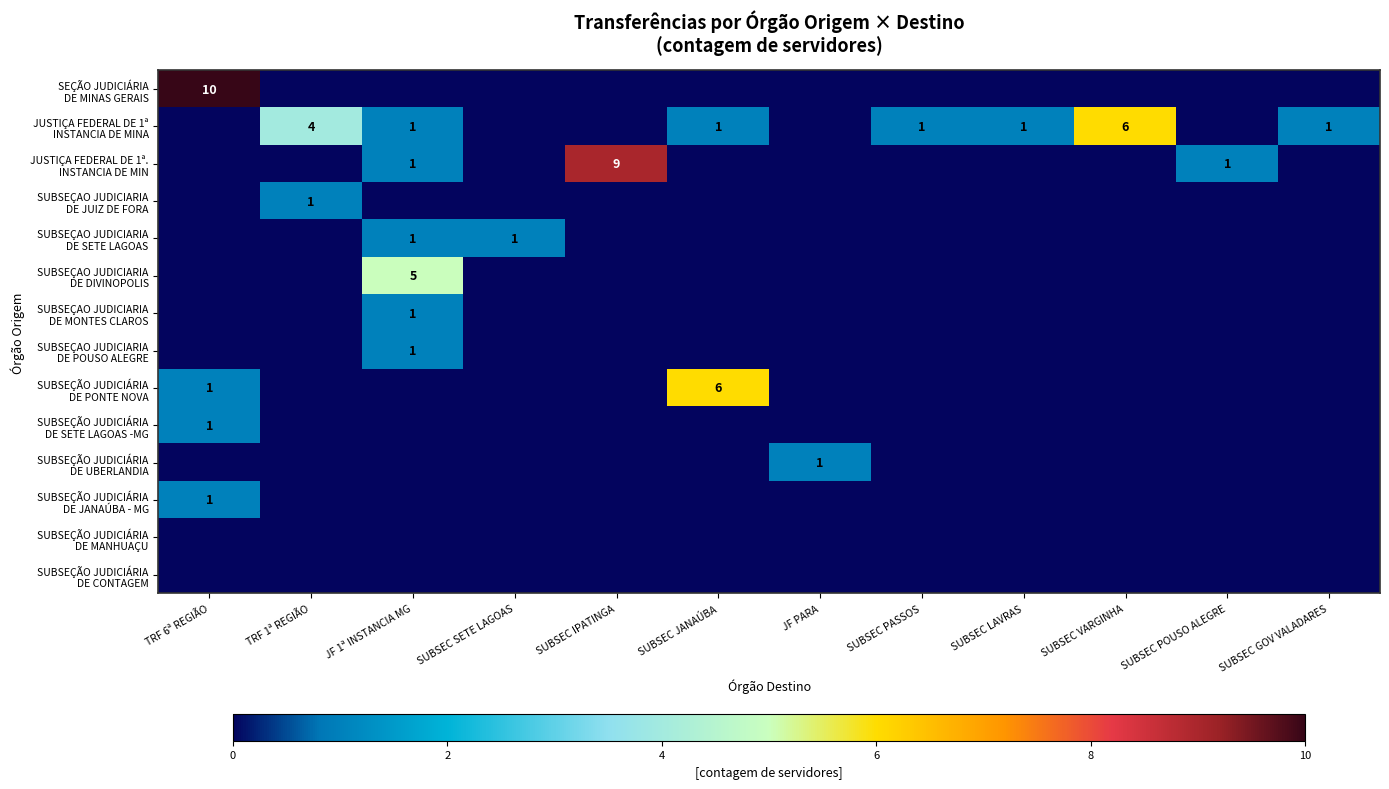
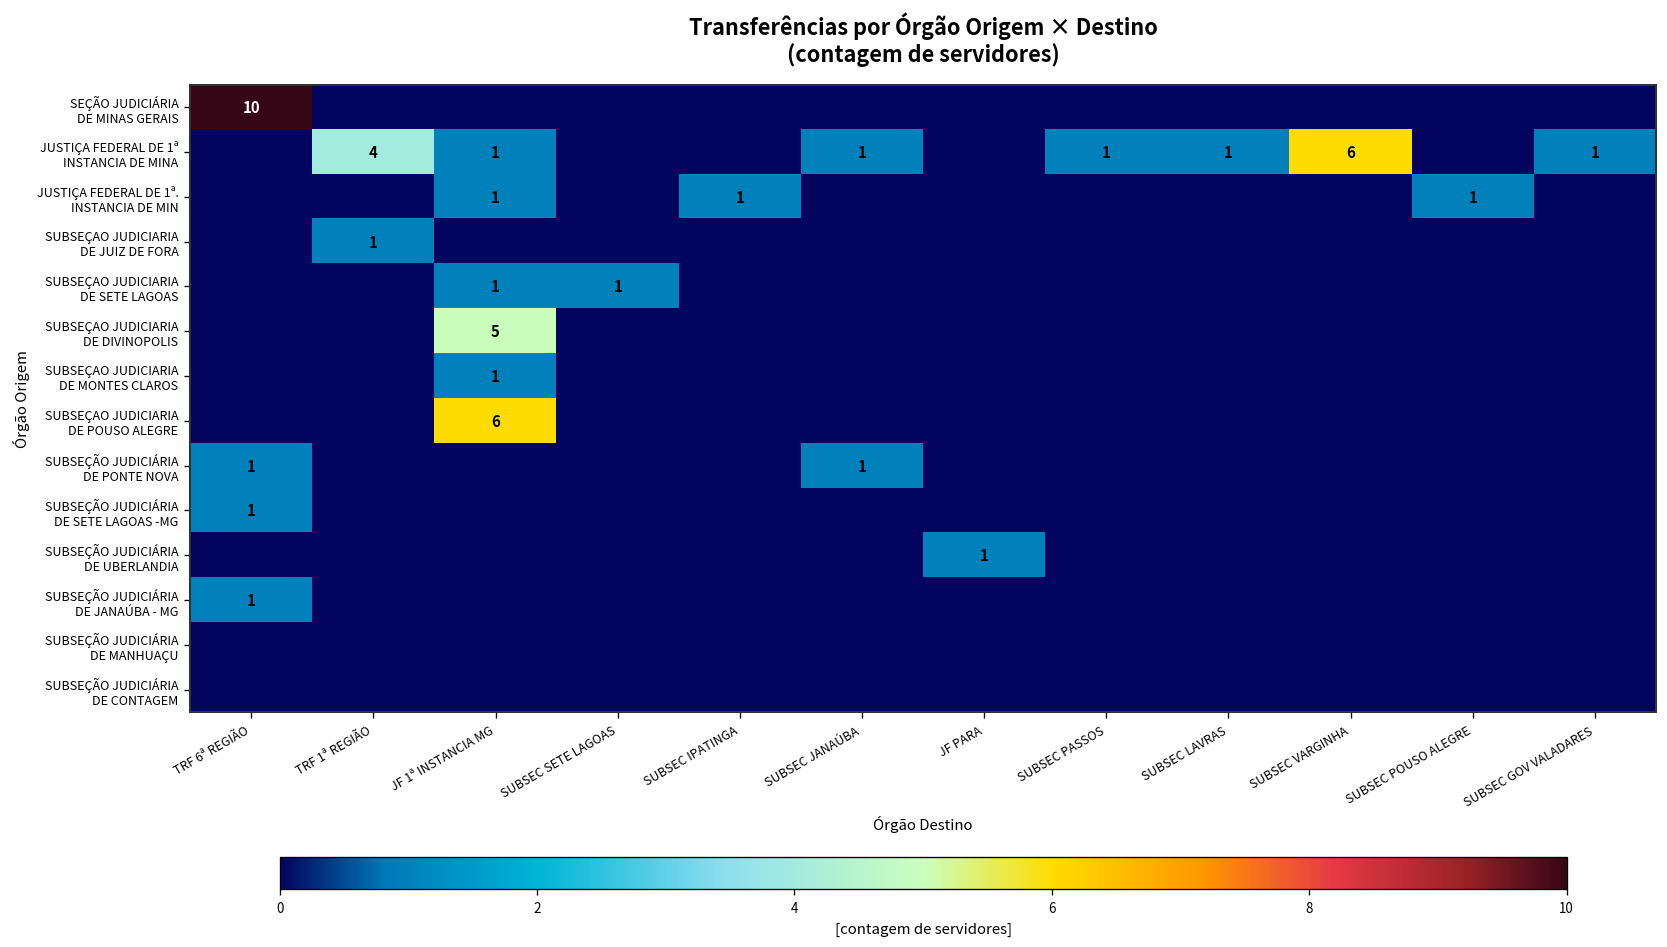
  {
    "SEÇÃO JUDICIÁRIA DE MINAS GERAIS": {
      "TRF 6ª REGIÃO": 10
    },
    "JUSTIÇA FEDERAL DE 1ª INSTANCIA DE MINA": {
      "TRF 1ª REGIÃO": 4,
      "JF 1ª INSTANCIA MG": 1,
      "SUBSEC JANAÚBA": 1,
      "SUBSEC PASSOS": 1,
      "SUBSEC LAVRAS": 1,
      "SUBSEC VARGINHA": 6,
      "SUBSEC GOV VALADARES": 1
    },
    "JUSTIÇA FEDERAL DE 1ª. INSTANCIA DE MIN": {
      "JF 1ª INSTANCIA MG": 1,
-     "SUBSEC IPATINGA": 9,
+     "SUBSEC IPATINGA": 1,
      "SUBSEC POUSO ALEGRE": 1
    },
    "SUBSEÇAO JUDICIARIA DE JUIZ DE FORA": {
      "TRF 1ª REGIÃO": 1
    },
    "SUBSEÇAO JUDICIARIA DE SETE LAGOAS": {
      "JF 1ª INSTANCIA MG": 1,
      "SUBSEC SETE LAGOAS": 1
    },
    "SUBSEÇAO JUDICIARIA DE DIVINOPOLIS": {
      "JF 1ª INSTANCIA MG": 5
    },
    "SUBSEÇAO JUDICIARIA DE MONTES CLAROS": {
      "JF 1ª INSTANCIA MG": 1
    },
    "SUBSEÇAO JUDICIARIA DE POUSO ALEGRE": {
-     "JF 1ª INSTANCIA MG": 1
+     "JF 1ª INSTANCIA MG": 6
    },
    "SUBSEÇÃO JUDICIÁRIA DE PONTE NOVA": {
      "TRF 6ª REGIÃO": 1,
-     "SUBSEC JANAÚBA": 6
+     "SUBSEC JANAÚBA": 1
    },
    "SUBSEÇÃO JUDICIÁRIA DE SETE LAGOAS -MG": {
      "TRF 6ª REGIÃO": 1
    },
    "SUBSEÇÃO JUDICIÁRIA DE UBERLANDIA": {
      "JF PARA": 1
    },
    "SUBSEÇÃO JUDICIÁRIA DE JANAÚBA - MG": {
      "TRF 6ª REGIÃO": 1
    }
  }
